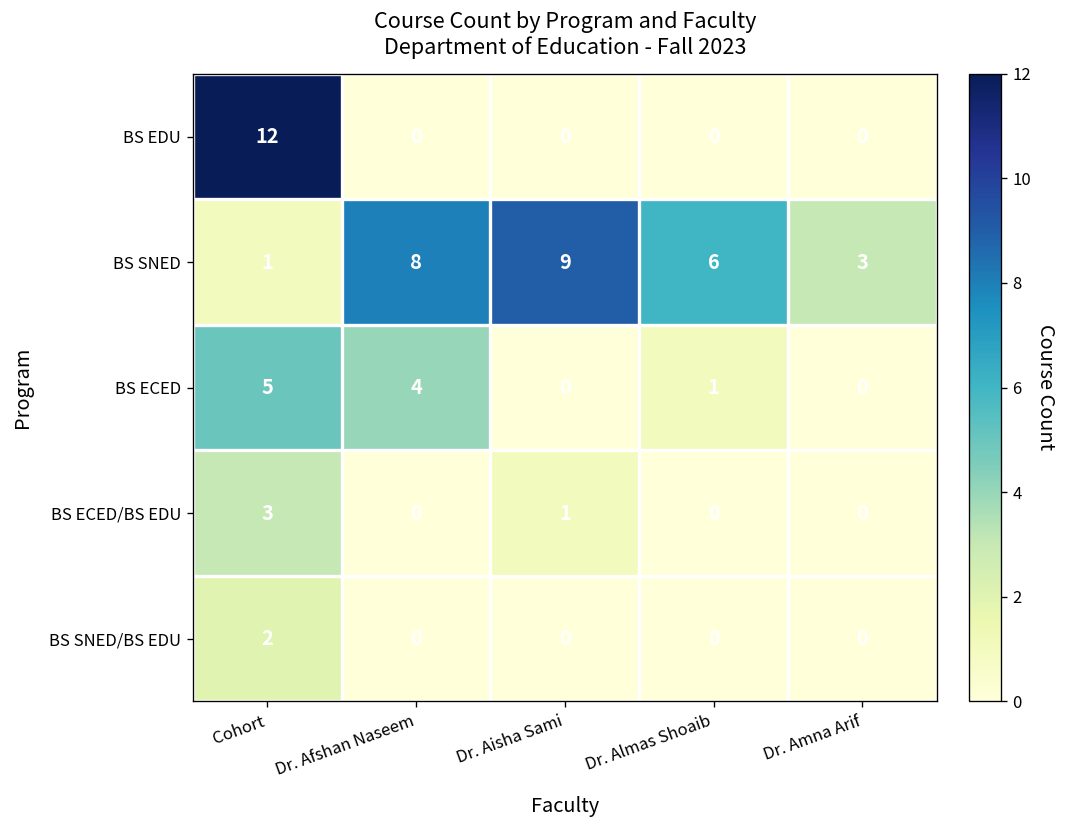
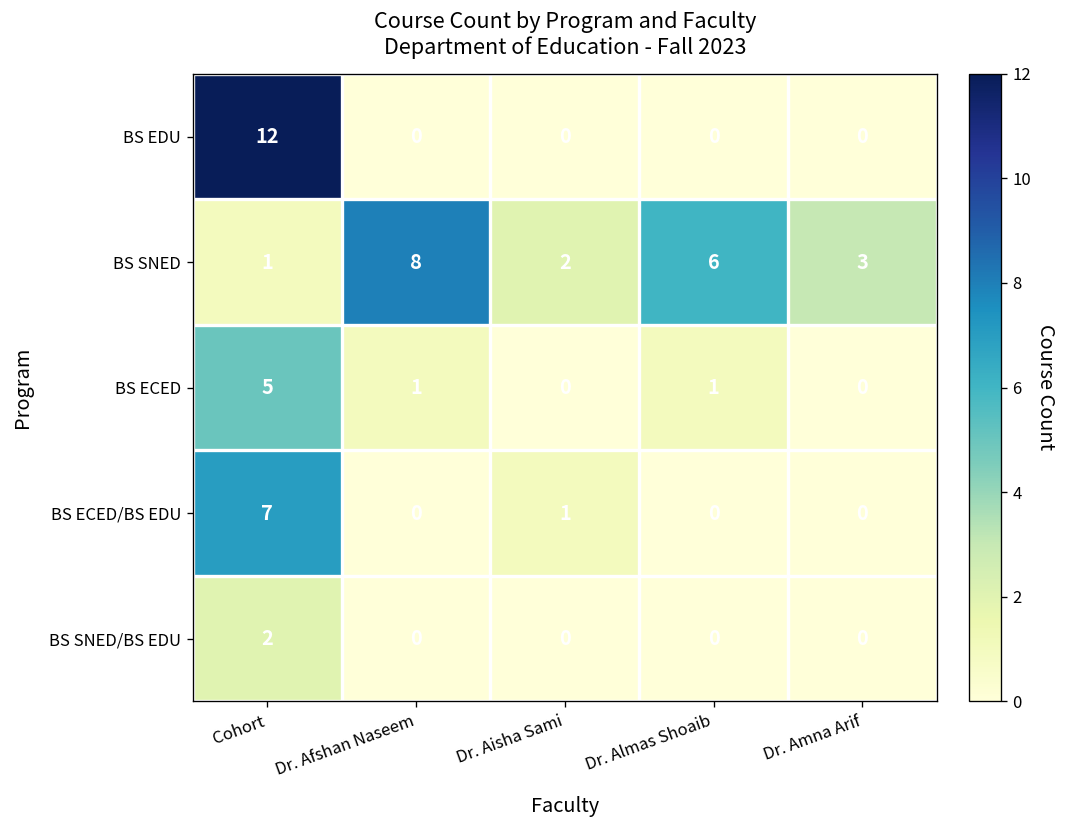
  {
    "BS EDU": {
      "Cohort": 12
    },
    "BS SNED": {
      "Cohort": 1,
      "Dr. Afshan Naseem": 8,
-     "Dr. Aisha Sami": 9,
+     "Dr. Aisha Sami": 2,
      "Dr. Almas Shoaib": 6,
      "Dr. Amna Arif": 3
    },
    "BS ECED": {
      "Cohort": 5,
-     "Dr. Afshan Naseem": 4,
+     "Dr. Afshan Naseem": 1,
      "Dr. Almas Shoaib": 1
    },
    "BS ECED/BS EDU": {
-     "Cohort": 3,
+     "Cohort": 7,
      "Dr. Aisha Sami": 1
    },
    "BS SNED/BS EDU": {
      "Cohort": 2
    }
  }
